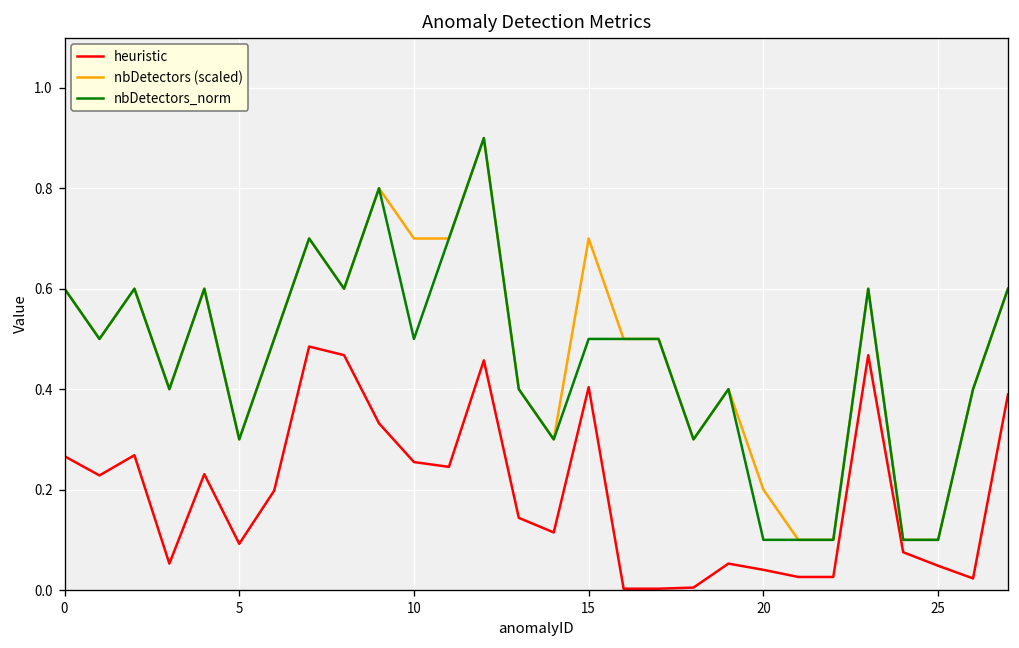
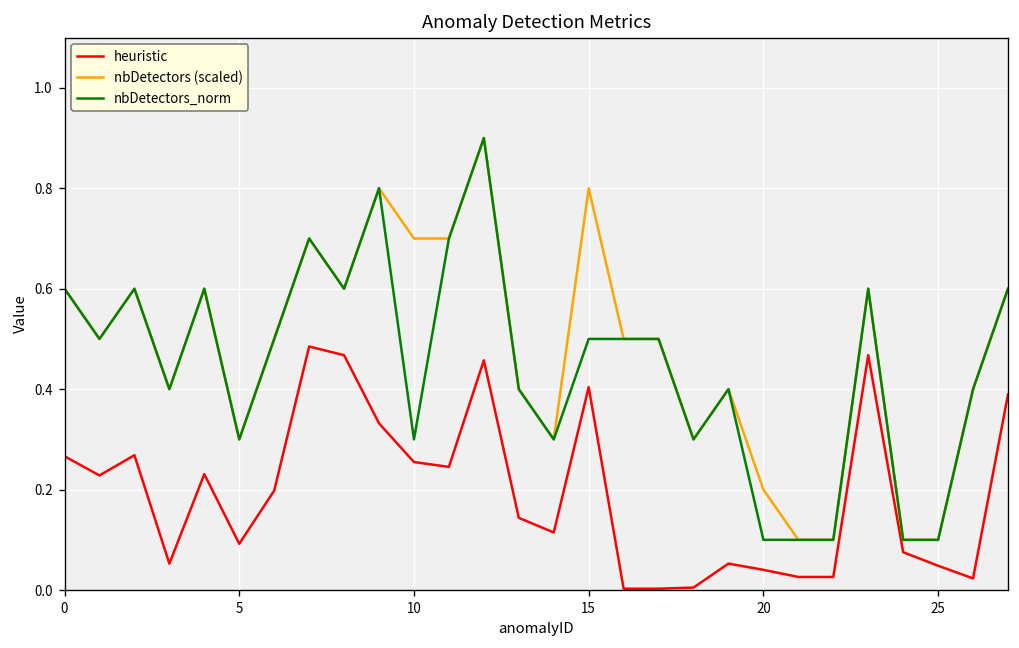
  {
    "heuristic": {
      "0": 0.27,
      "5": 0.09,
      "10": 0.25,
      "15": 0.40,
      "20": 0.04,
      "25": 0.05
    },
    "nbDetectors (scaled)": {
      "10": 0.70,
-     "15": 0.70,
+     "15": 0.80,
      "20": 0.20
    },
    "nbDetectors_norm": {
-     "10": 0.5,
+     "10": 0.3,
      "15": 0.5,
      "20": 0.1
    }
  }
